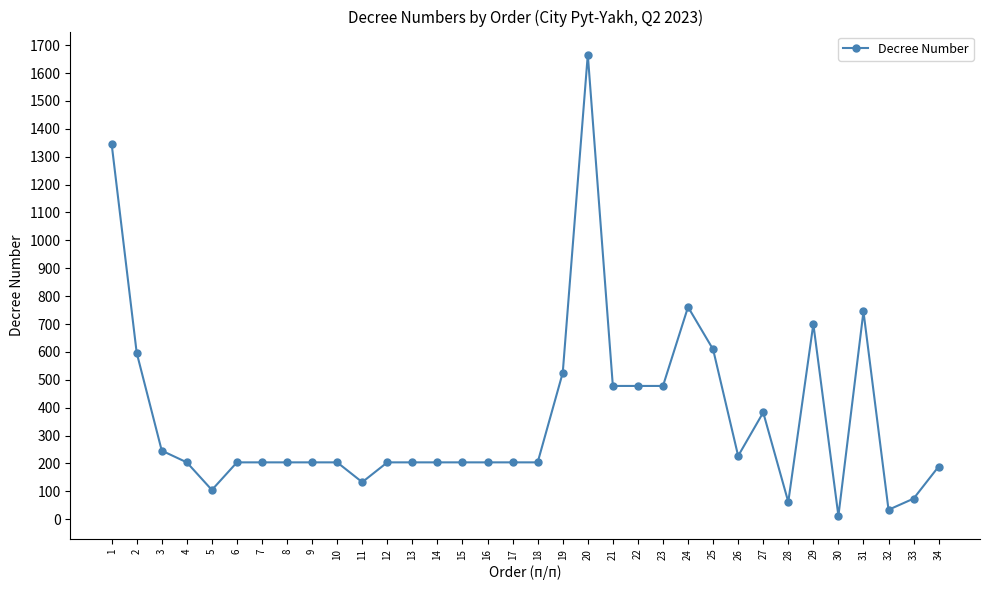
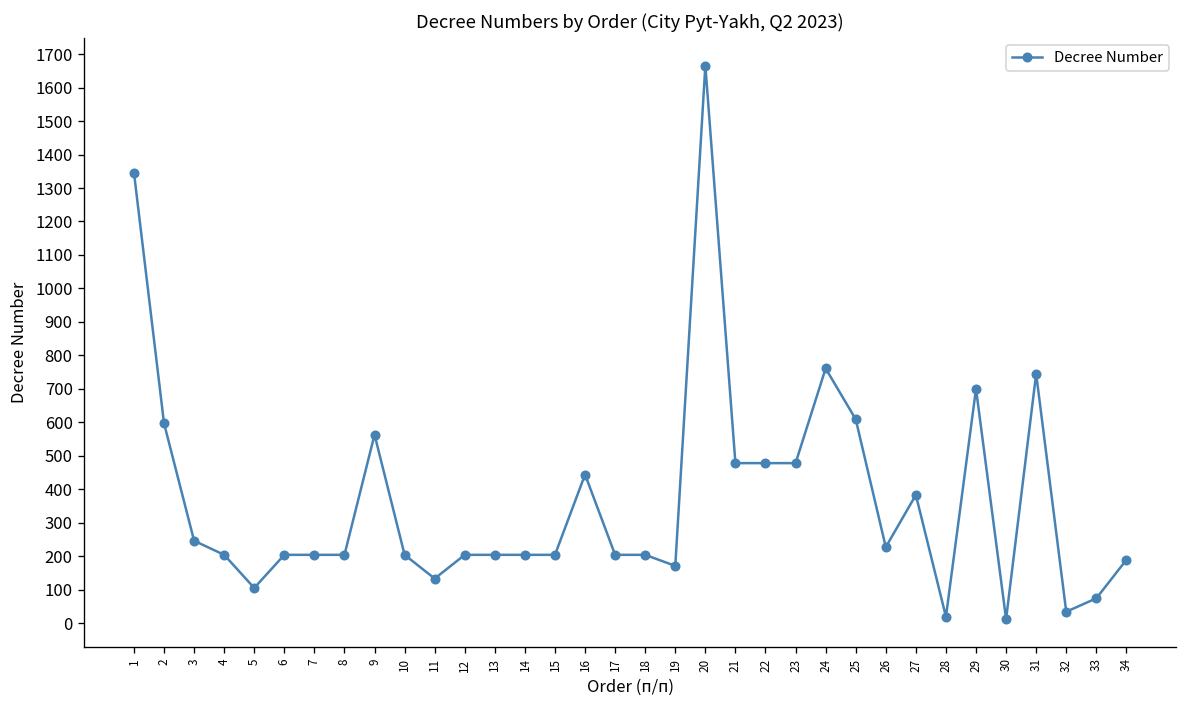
  {
    "1": 1350,
    "2": 600,
    "3": 250,
    "4": 200,
    "5": 110,
    "6": 200,
    "7": 200,
    "8": 200,
-   "9": 200,
+   "9": 560,
    "10": 200,
    "11": 130,
    "12": 200,
    "13": 200,
    "14": 200,
    "15": 200,
-   "16": 200,
+   "16": 440,
    "17": 200,
    "18": 200,
-   "19": 530,
+   "19": 170,
    "20": 1670,
    "21": 480,
    "22": 480,
    "23": 480,
    "24": 760,
    "25": 610,
    "26": 230,
    "27": 380,
-   "28": 60,
+   "28": 20,
    "29": 700,
    "30": 10,
    "31": 750,
    "32": 30,
    "33": 70,
    "34": 190
  }
